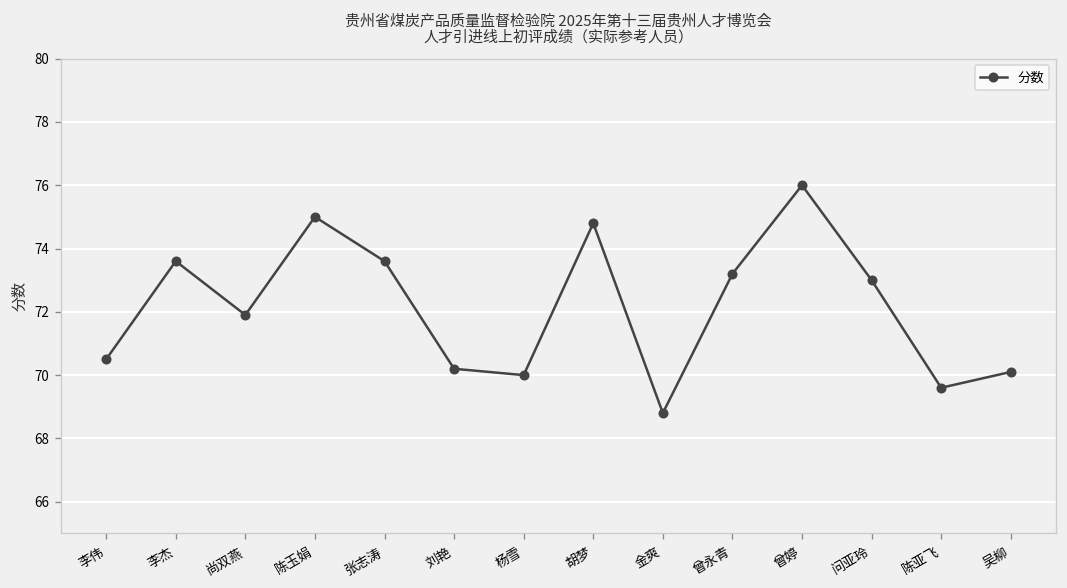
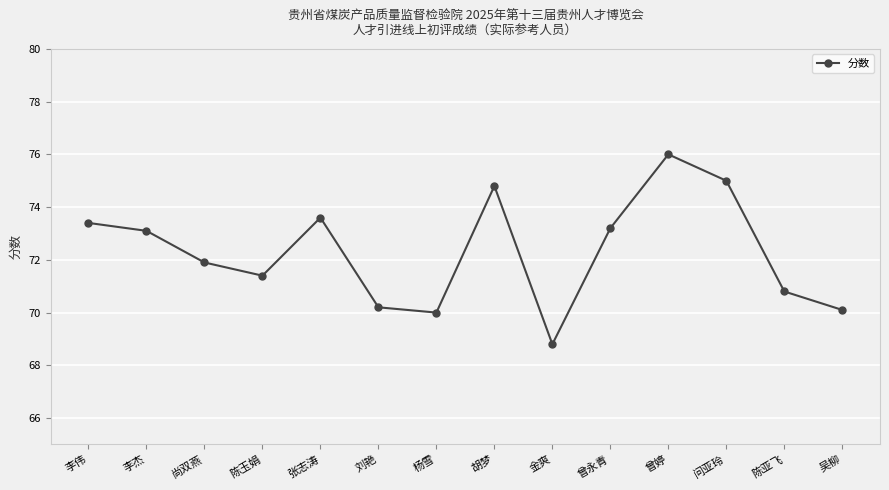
  {
-   "李伟": 70.5,
-   "李杰": 73.6,
+   "李伟": 73.4,
+   "李杰": 73.1,
    "尚双燕": 71.9,
-   "陈玉娟": 75.0,
+   "陈玉娟": 71.4,
    "张志涛": 73.6,
    "刘艳": 70.2,
    "杨雪": 70.0,
    "胡梦": 74.8,
    "金爽": 68.8,
    "曾永青": 73.2,
    "曾婷": 76.0,
-   "问亚玲": 73,
-   "陈亚飞": 69.6,
+   "问亚玲": 75,
+   "陈亚飞": 70.8,
    "吴柳": 70.1
  }
